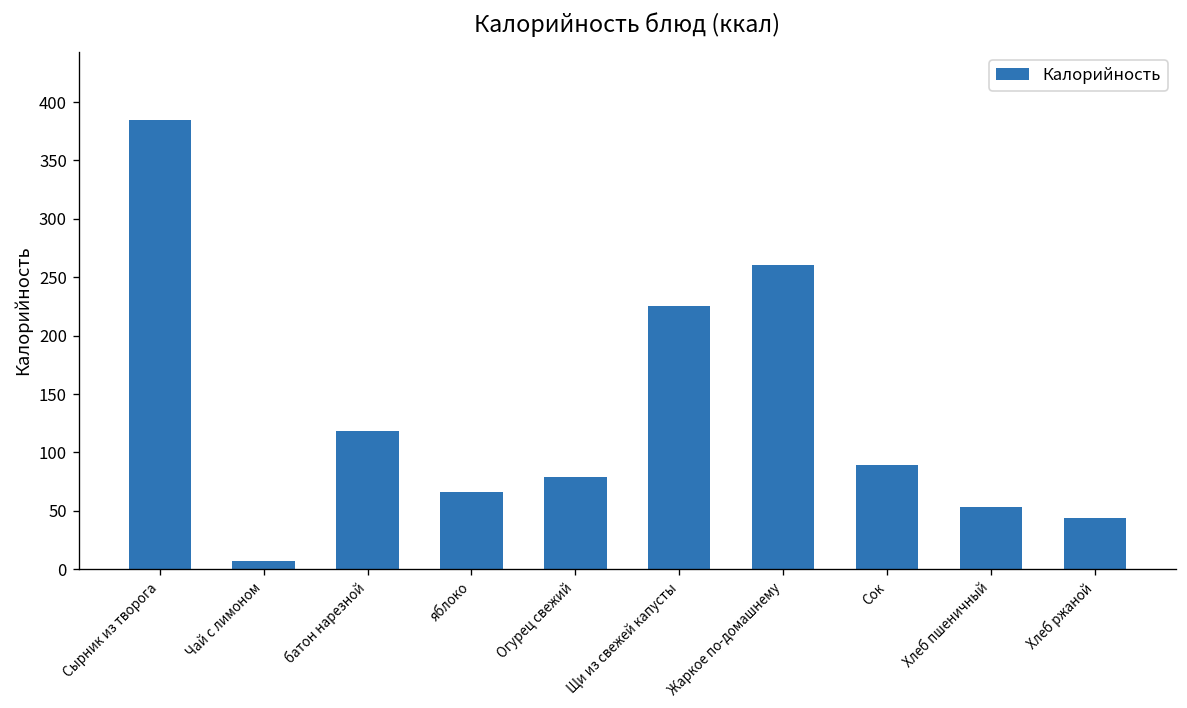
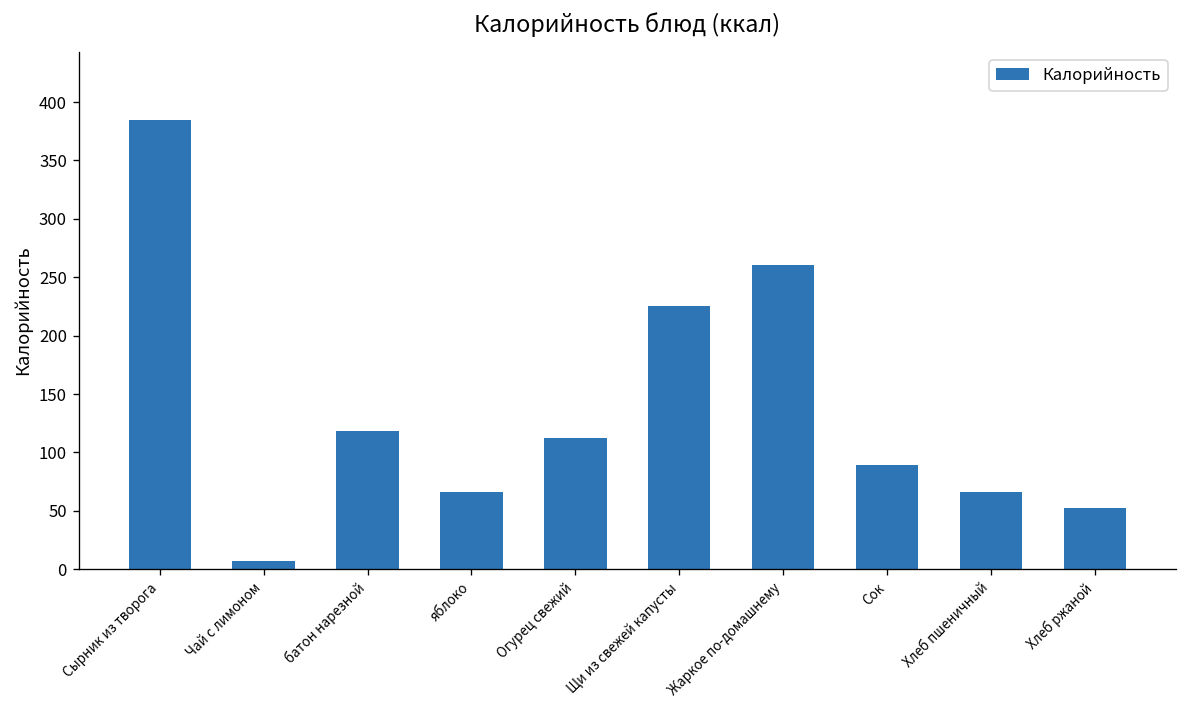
  {
    "Сырник из творога": 390,
    "Чай с лимоном": 10,
    "батон нарезной": 120,
    "яблоко": 70,
-   "Огурец свежий": 80,
+   "Огурец свежий": 110,
    "Щи из свежей капусты": 230,
    "Жаркое по-домашнему": 260,
    "Сок": 90,
-   "Хлеб пшеничный": 50,
-   "Хлеб ржаной": 40
+   "Хлеб пшеничный": 70,
+   "Хлеб ржаной": 50
  }
